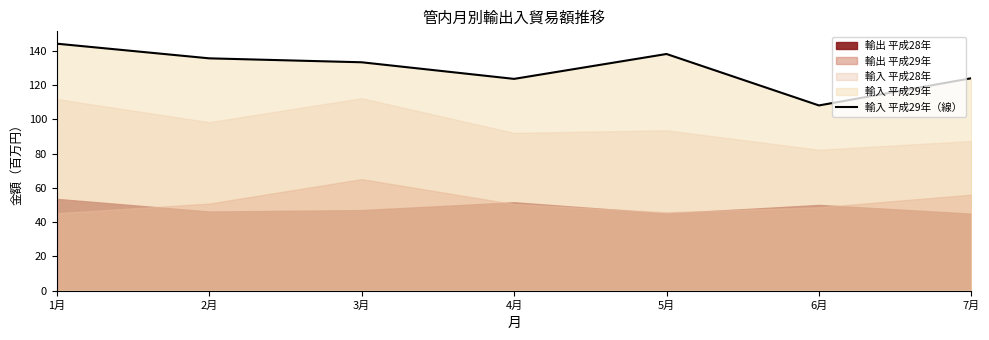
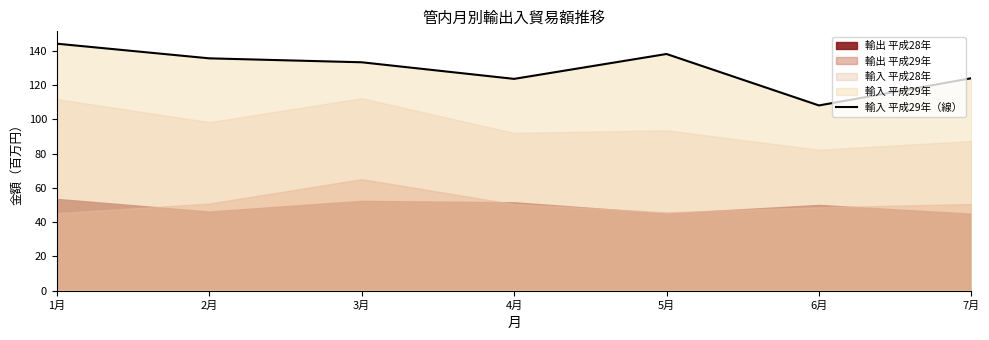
  {
    "輸出 平成28年": {
      "1月": 54,
      "2月": 46,
-     "3月": 47,
+     "3月": 52,
      "7月": 45
    },
    "輸出 平成29年": {
      "1月": 45,
      "2月": 51,
      "3月": 65,
-     "7月": 56
+     "7月": 51
    }
  }
